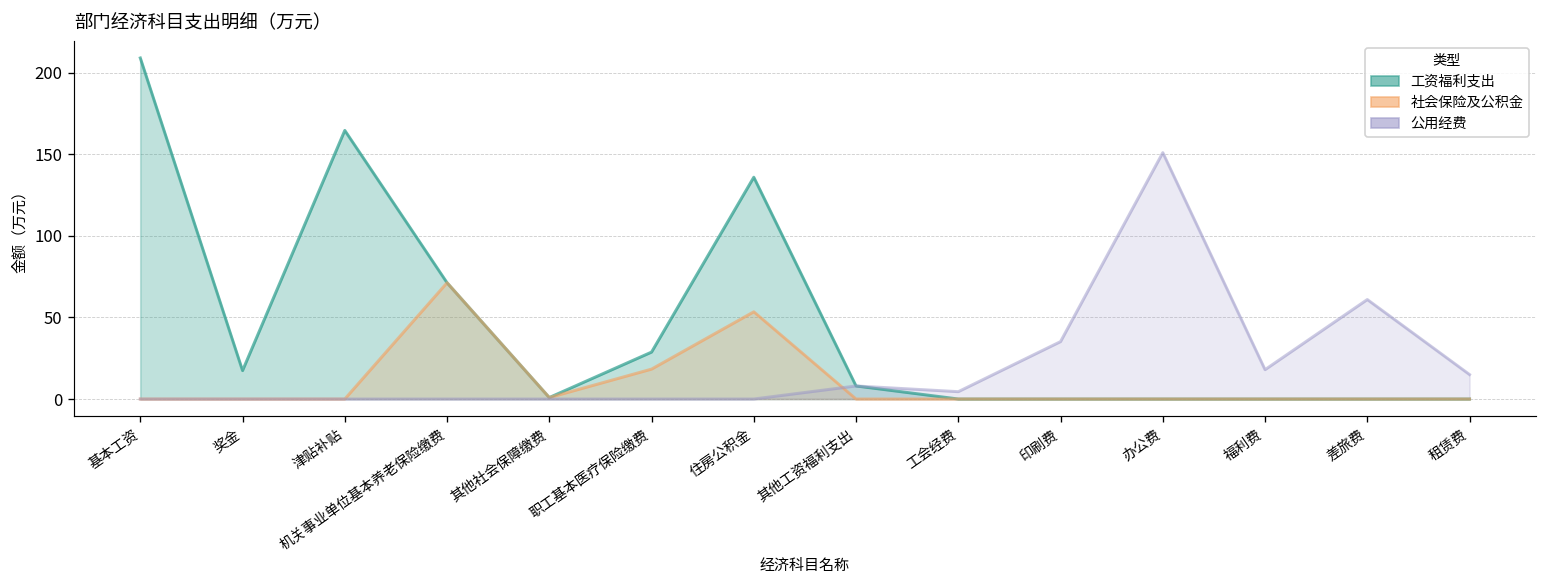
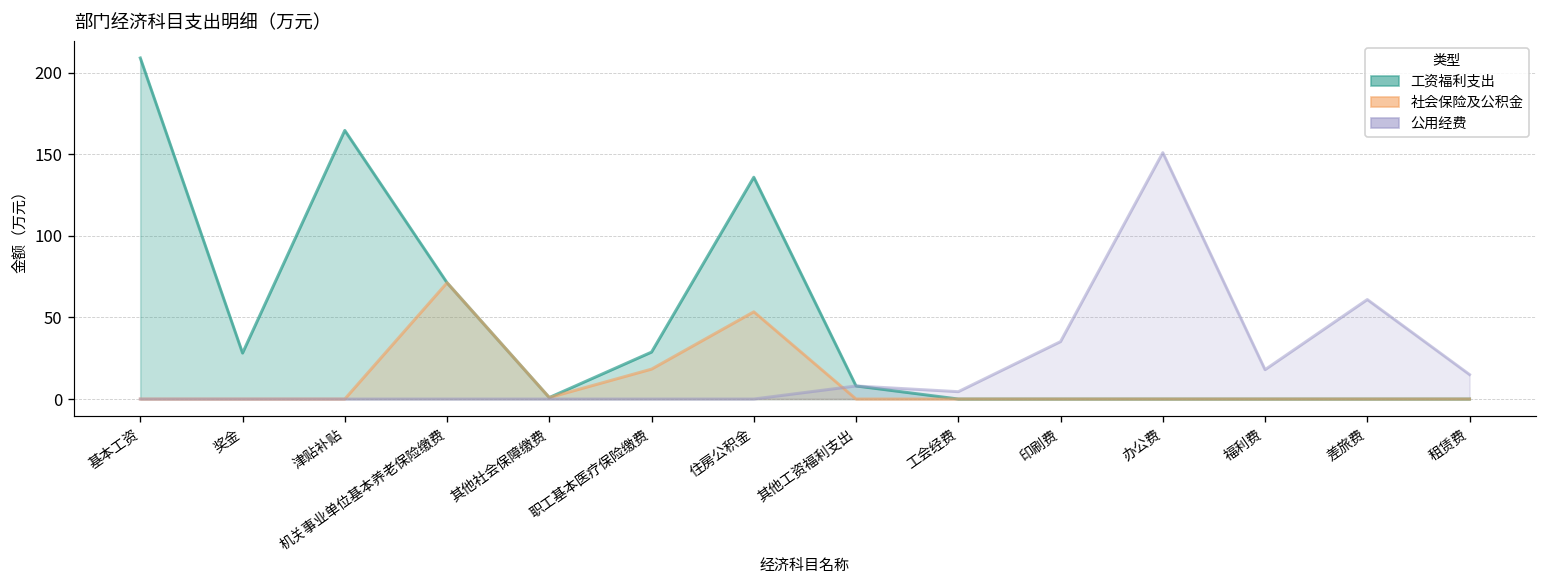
  {
    "工资福利支出": {
      "基本工资": 209,
-     "奖金": 17,
+     "奖金": 28,
      "津贴补贴": 165,
      "职工基本医疗保险缴费": 29,
      "住房公积金": 136
    }
  }
